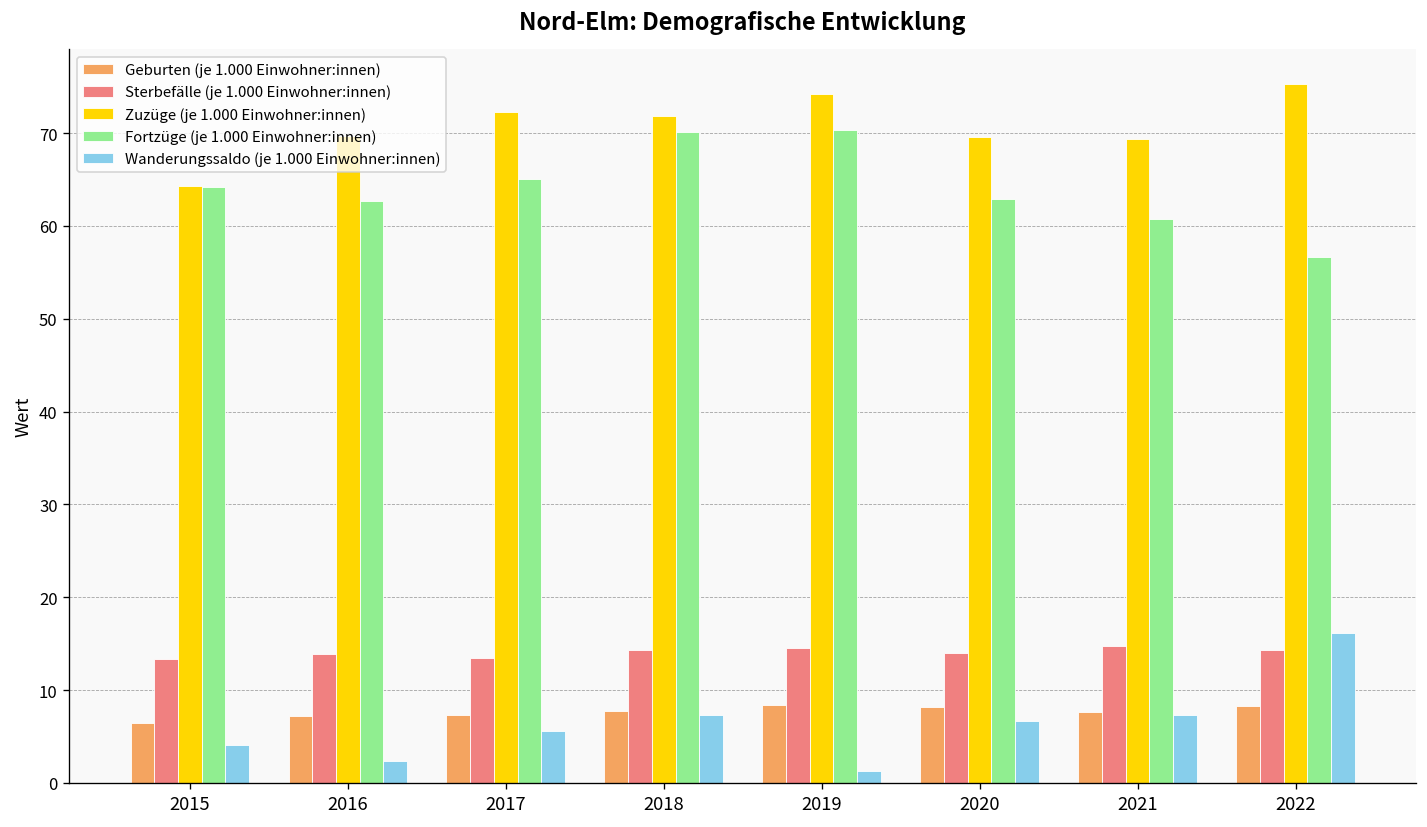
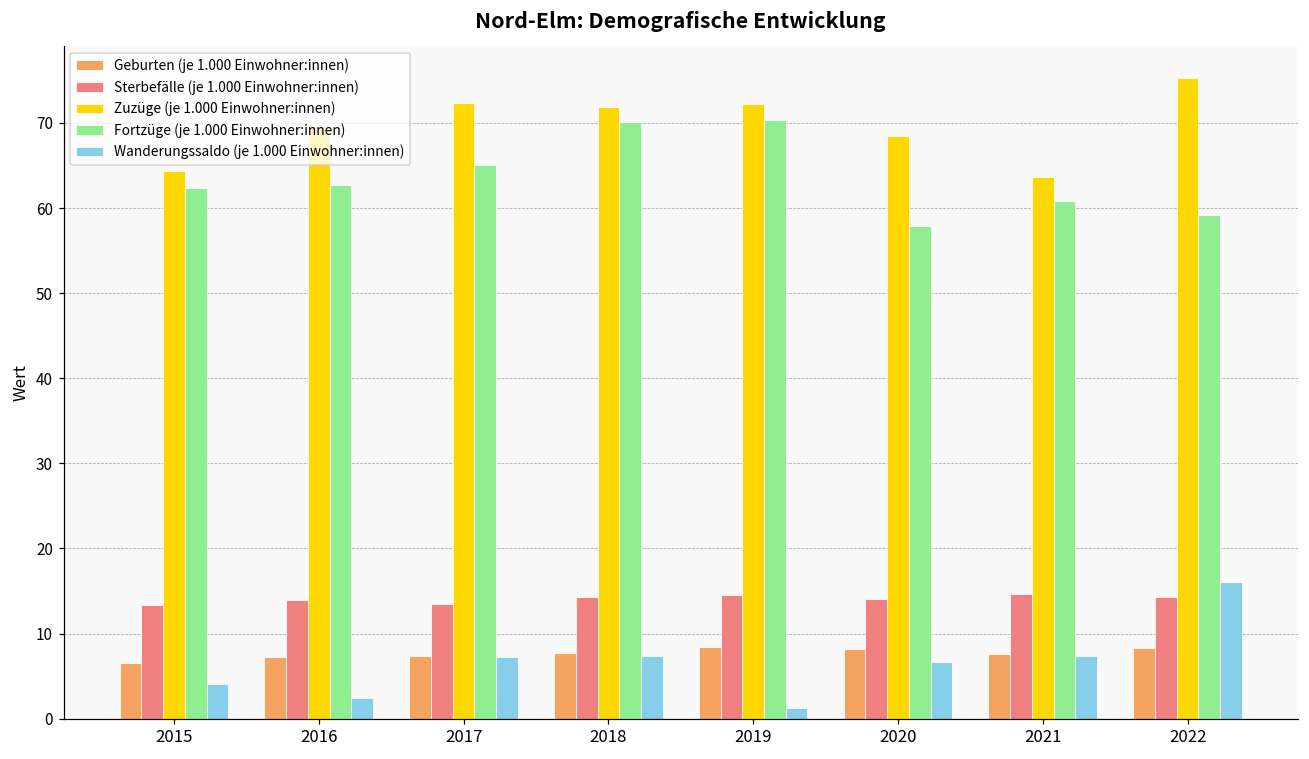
  {
    "Zuzüge (je 1.000 Einwohner:innen)": {
      "2015": 64,
      "2017": 72,
      "2018": 72,
-     "2019": 74,
-     "2020": 70,
-     "2021": 69,
+     "2019": 72,
+     "2020": 69,
+     "2021": 64,
      "2022": 75
    },
    "Fortzüge (je 1.000 Einwohner:innen)": {
-     "2015": 64,
+     "2015": 62,
      "2016": 63,
      "2017": 65,
      "2018": 70,
      "2019": 70,
-     "2020": 63,
+     "2020": 58,
      "2021": 61,
-     "2022": 57
+     "2022": 59
    },
    "Wanderungssaldo (je 1.000 Einwohner:innen)": {
      "2015": 4,
      "2016": 2,
-     "2017": 6,
+     "2017": 7,
      "2018": 7,
      "2019": 1,
      "2020": 7,
      "2021": 7,
      "2022": 16
    }
  }
